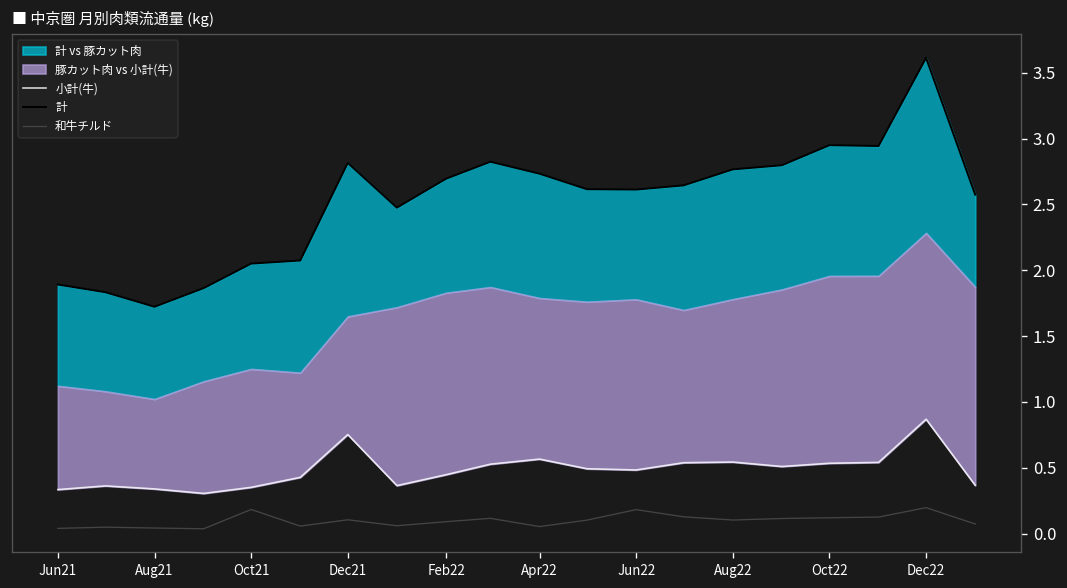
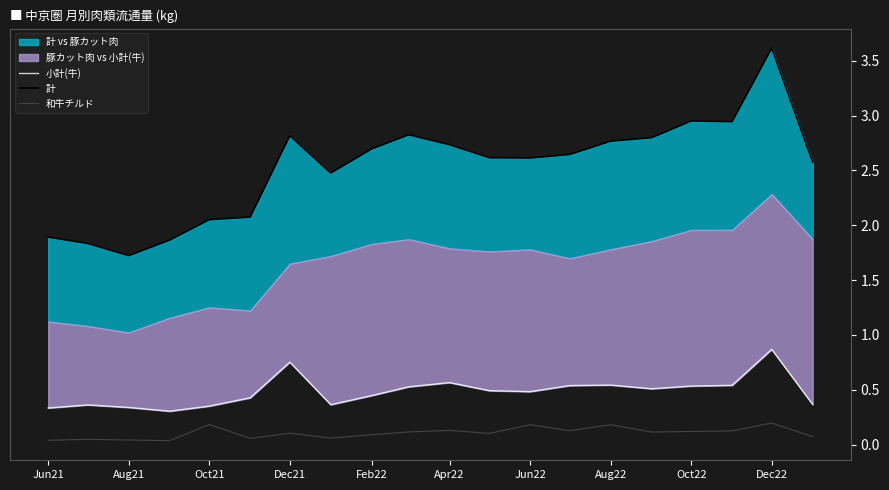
  {
    "小計(牛)": {
      "Jun21": 0.33,
      "Aug21": 0.34,
      "Oct21": 0.35,
      "Dec21": 0.75,
      "Feb22": 0.45,
      "Apr22": 0.57,
      "Jun22": 0.48,
      "Aug22": 0.54,
      "Oct22": 0.53,
      "Dec22": 0.87
    },
    "計 vs 豚カット肉": {
      "Jun21": 1.89,
      "Aug21": 1.72,
      "Oct21": 2.05,
      "Dec21": 2.82,
      "Feb22": 2.70,
      "Apr22": 2.73,
      "Jun22": 2.61,
      "Aug22": 2.77,
      "Oct22": 2.95,
      "Dec22": 3.61
    },
    "和牛チルド": {
      "Jun21": 0.04,
      "Aug21": 0.04,
      "Oct21": 0.18,
      "Dec21": 0.11,
      "Feb22": 0.09,
-     "Apr22": 0.05,
+     "Apr22": 0.13,
      "Jun22": 0.18,
-     "Aug22": 0.10,
+     "Aug22": 0.18,
      "Oct22": 0.12,
      "Dec22": 0.20
    }
  }
